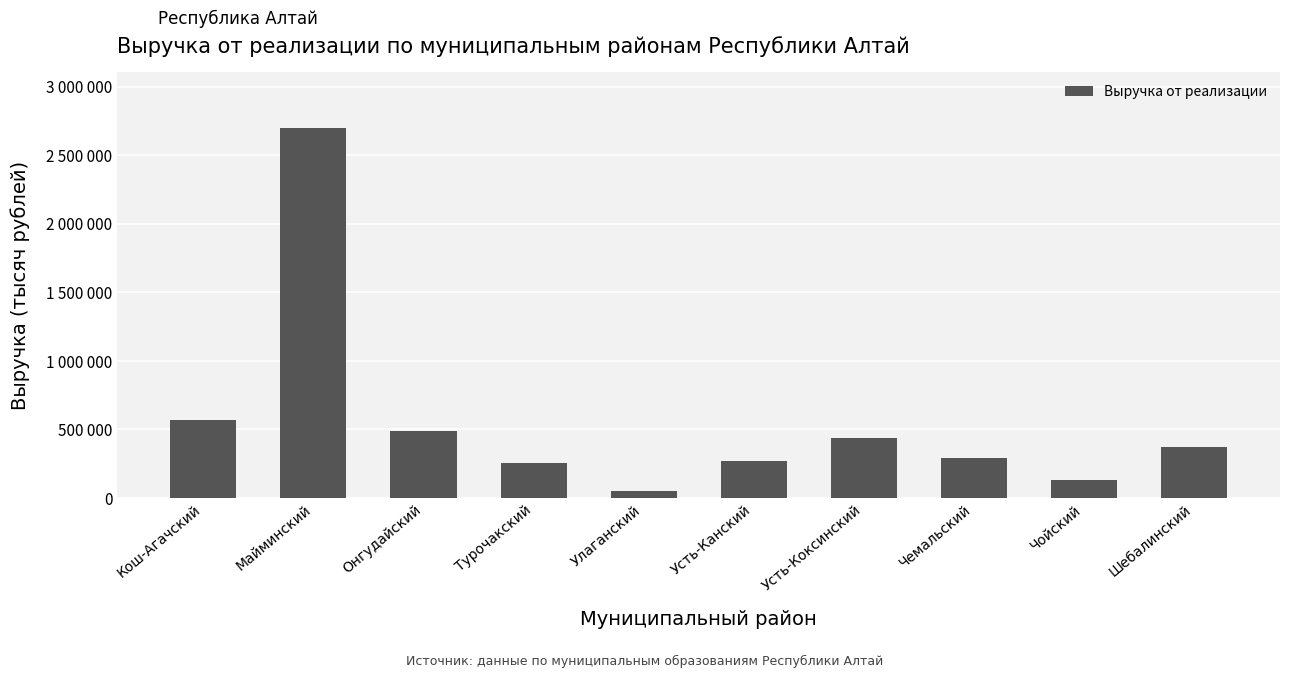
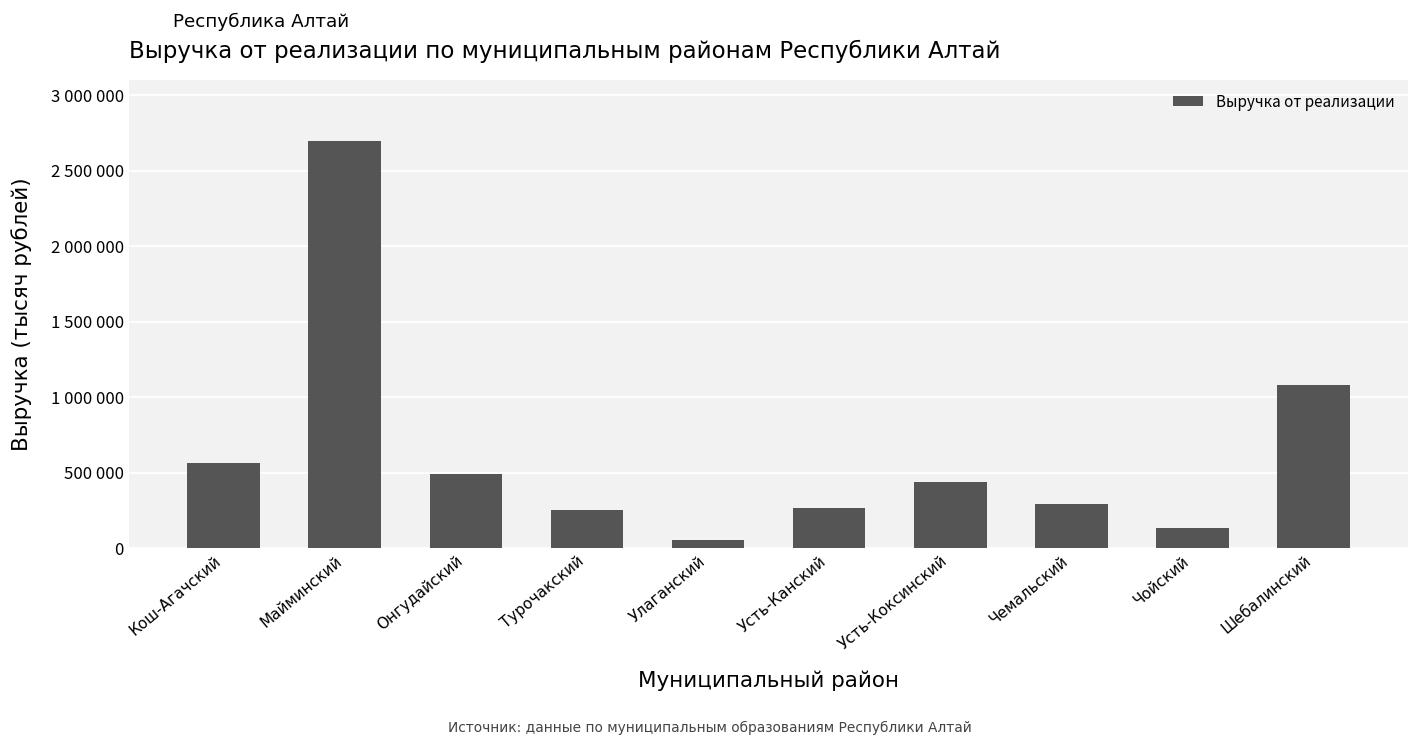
  {
    "Кош-Агачский": 570000,
    "Майминский": 2700000,
    "Онгудайский": 490000,
    "Турочакский": 250000,
    "Улаганский": 50000,
    "Усть-Канский": 270000,
    "Усть-Коксинский": 440000,
    "Чемальский": 290000,
    "Чойский": 130000,
-   "Шебалинский": 370000
+   "Шебалинский": 1080000
  }
